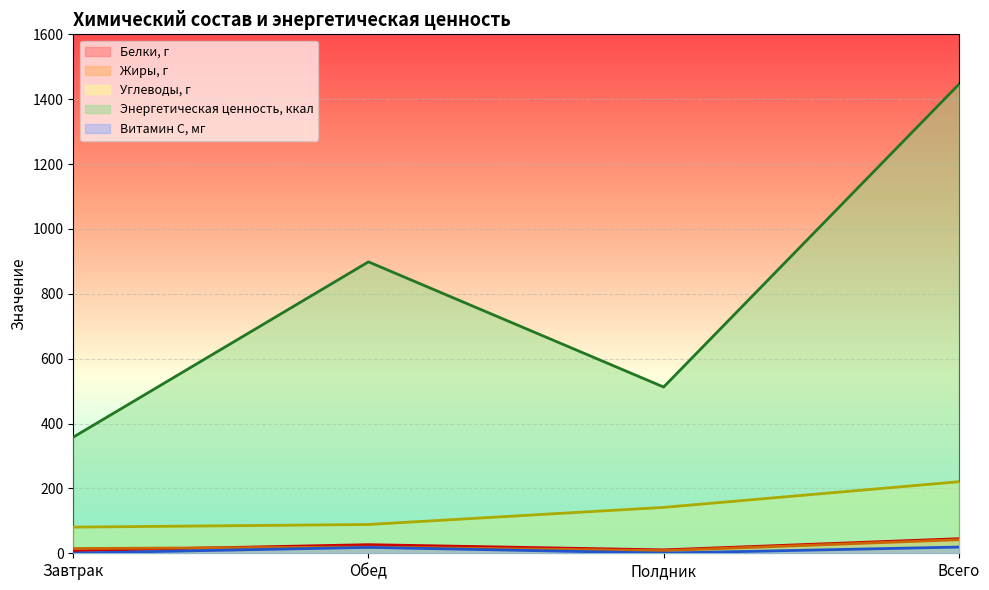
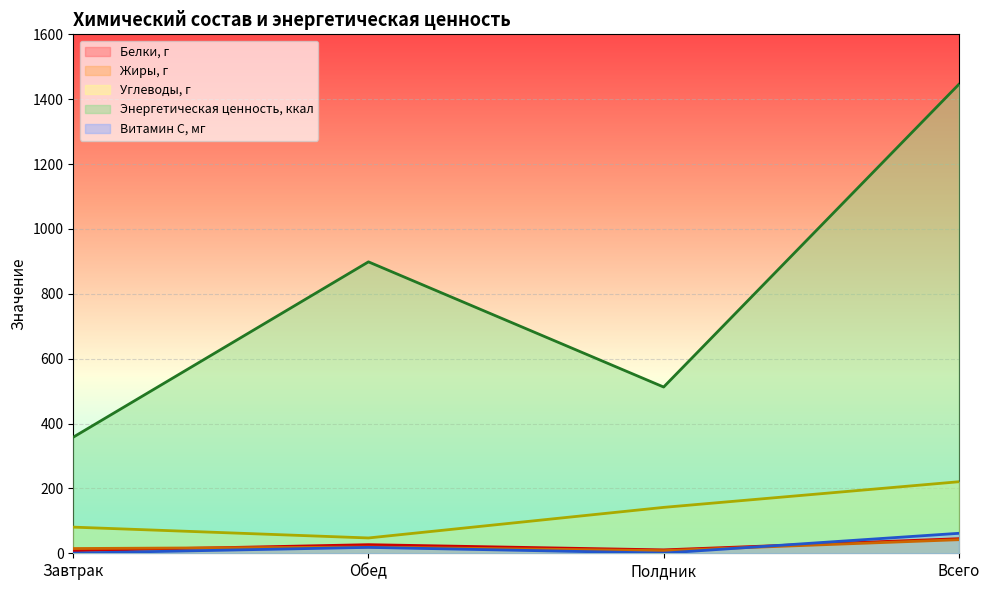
  {
    "Углеводы, г": {
      "Завтрак": 80,
-     "Обед": 90,
+     "Обед": 50,
      "Полдник": 140,
      "Всего": 220
    },
    "Энергетическая ценность, ккал": {
      "Завтрак": 360,
      "Обед": 900,
      "Полдник": 510,
      "Всего": 1450
    },
    "Витамин С, мг": {
-     "Всего": 20
+     "Всего": 60
    }
  }
